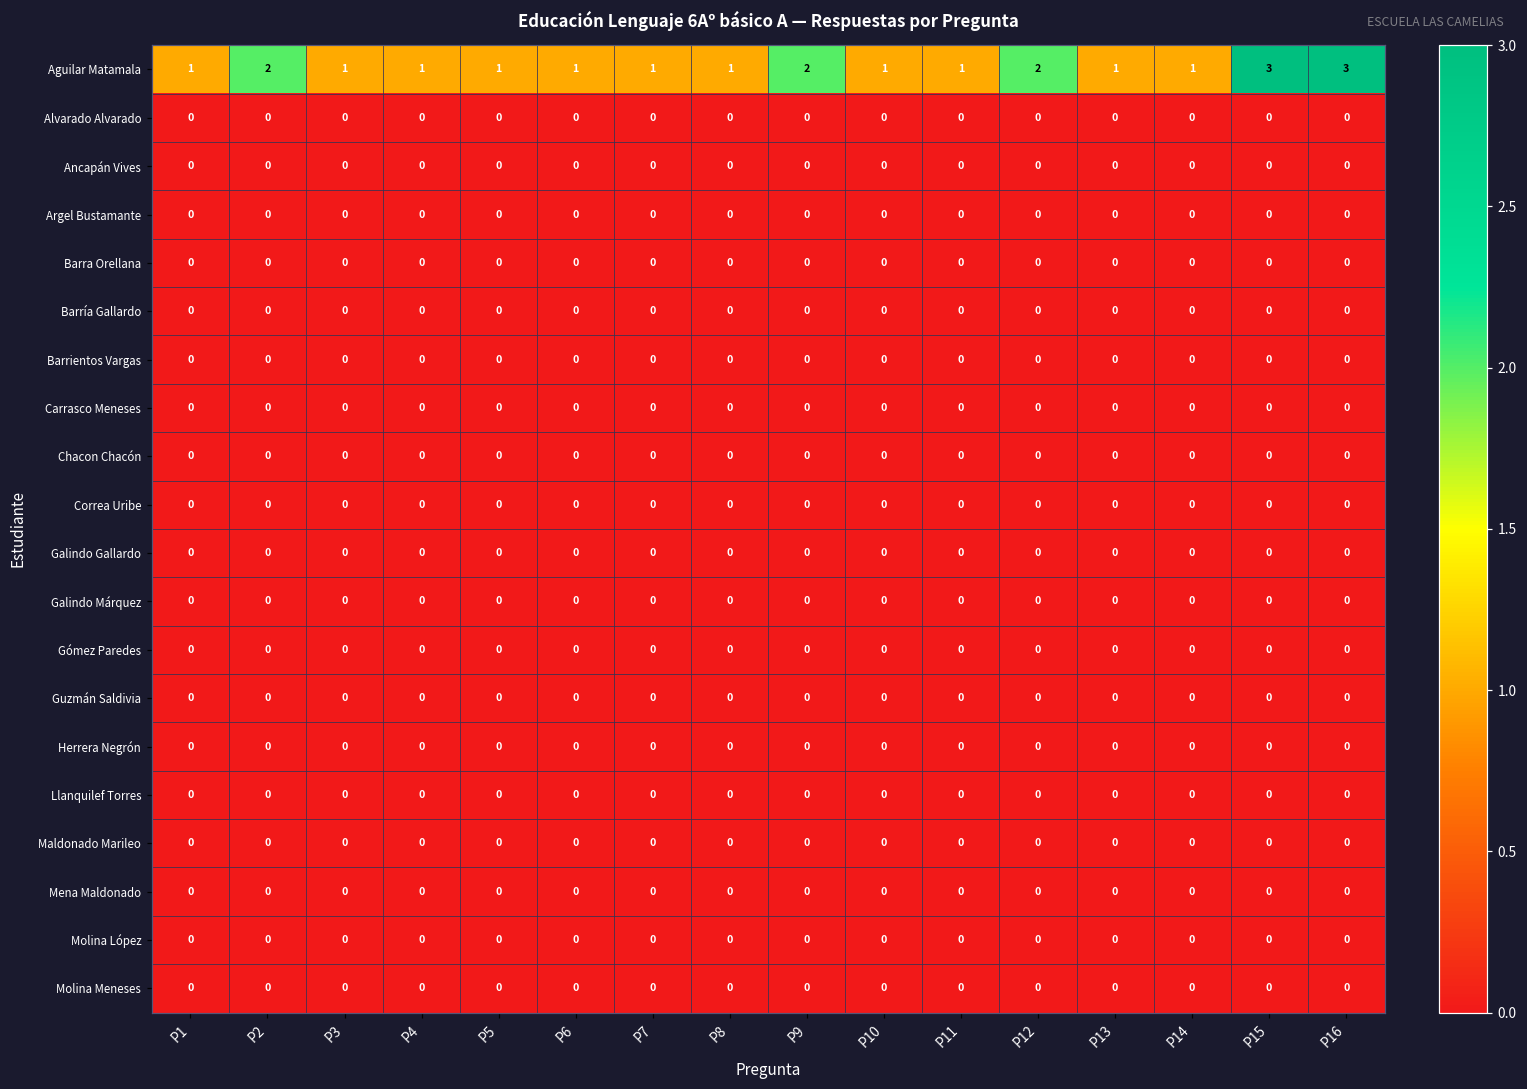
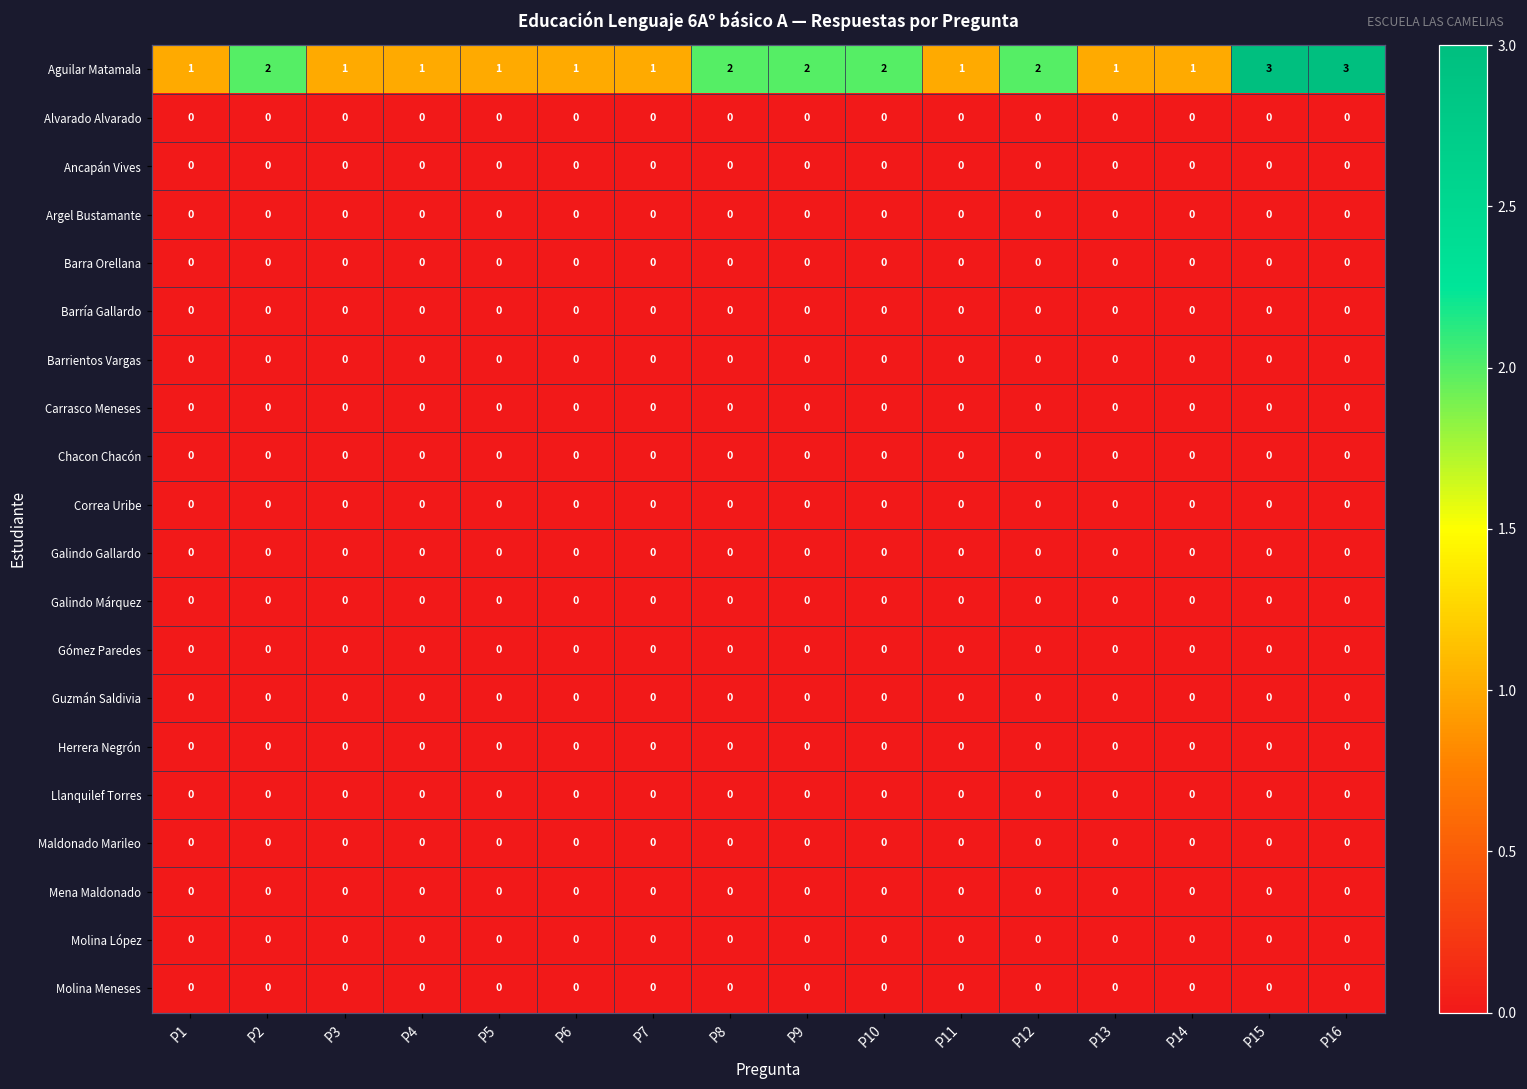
  {
    "Aguilar Matamala": {
      "P1": 1,
      "P2": 2,
      "P3": 1,
      "P4": 1,
      "P5": 1,
      "P6": 1,
      "P7": 1,
-     "P8": 1,
+     "P8": 2,
      "P9": 2,
-     "P10": 1,
+     "P10": 2,
      "P11": 1,
      "P12": 2,
      "P13": 1,
      "P14": 1,
      "P15": 3,
      "P16": 3
    }
  }
